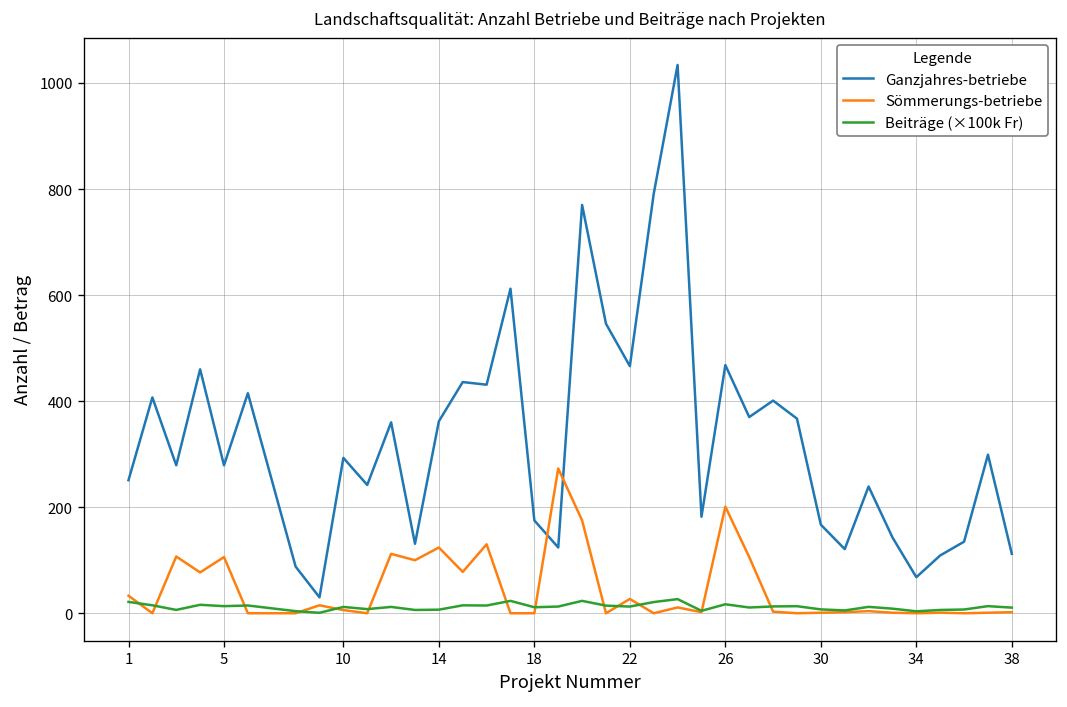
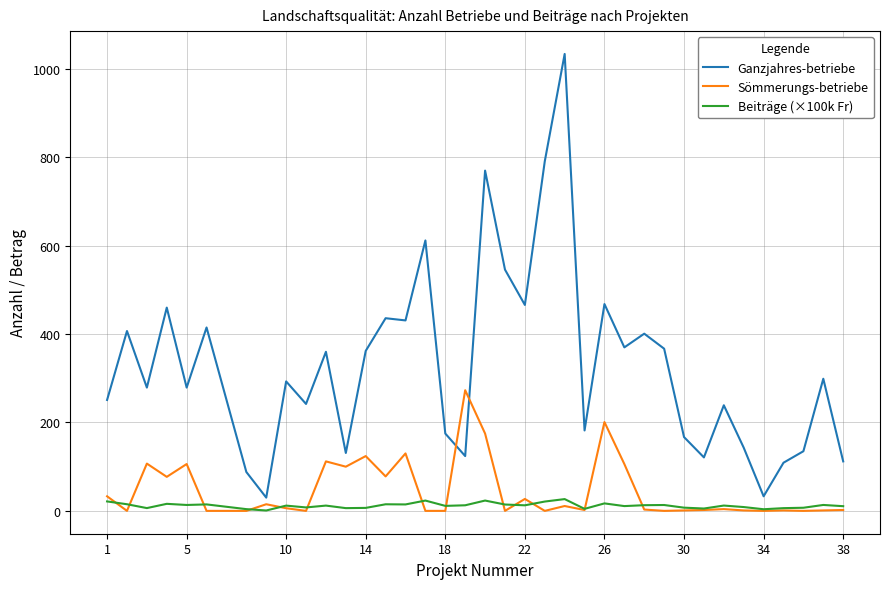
  {
    "Ganzjahres-betriebe": {
      "1": 250,
      "5": 280,
      "10": 290,
      "14": 360,
      "18": 180,
      "22": 470,
      "26": 470,
      "30": 170,
-     "34": 70,
+     "34": 30,
      "38": 110
    },
    "Sömmerungs-betriebe": {
      "1": 30,
      "5": 110,
      "10": 10,
      "14": 120,
      "18": 0,
      "22": 30,
      "26": 200,
      "30": 0,
      "38": 0
    },
    "Beiträge (×100k Fr)": {
      "1": 20,
      "5": 10,
      "10": 10,
      "14": 10,
      "18": 10,
      "22": 10,
      "26": 20,
      "30": 10,
      "38": 10
    }
  }
